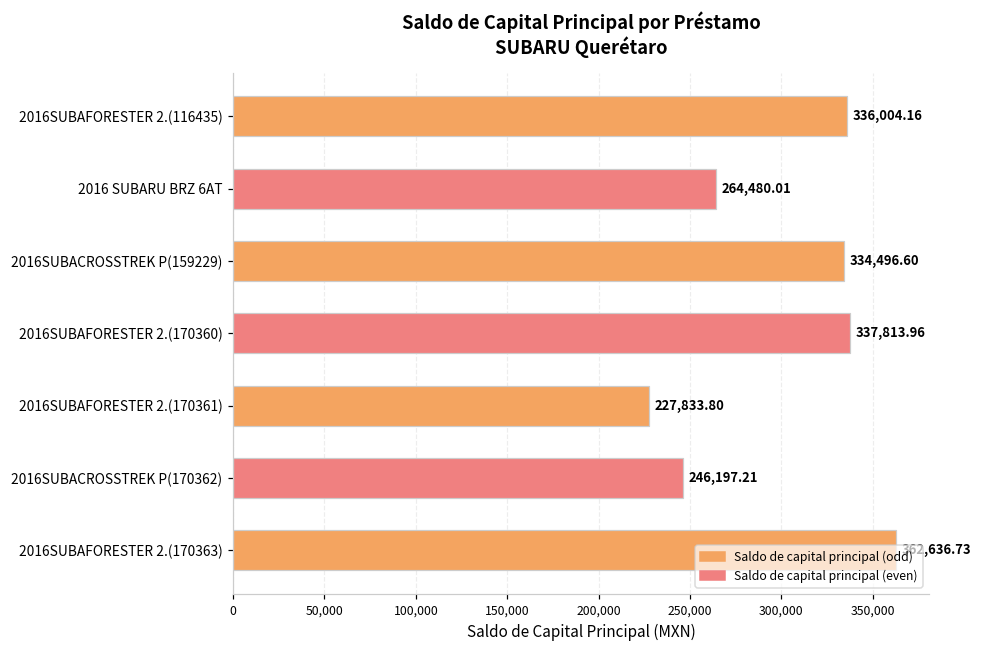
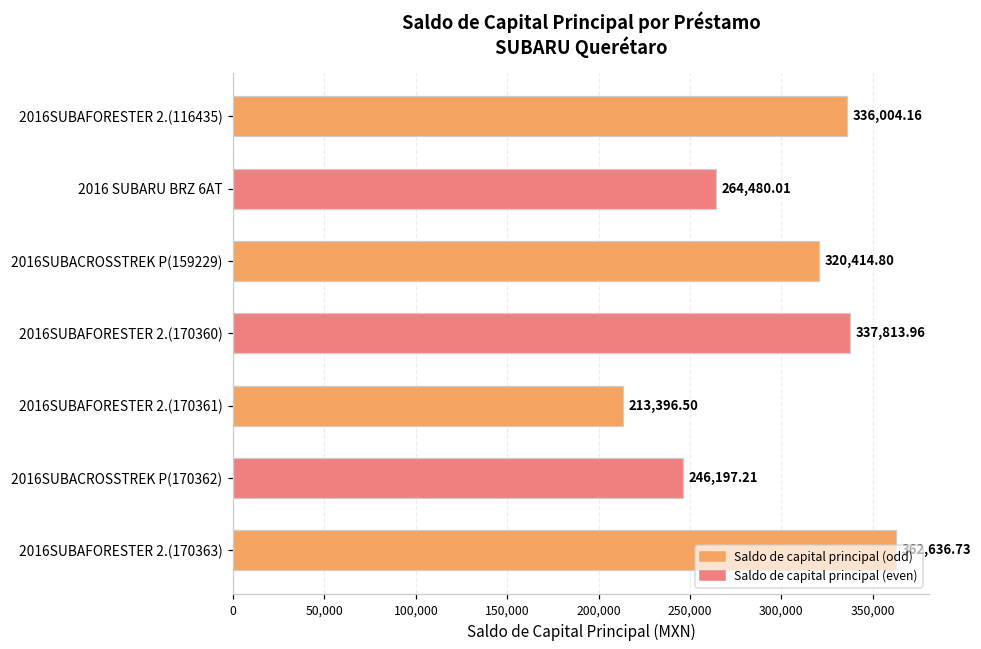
  {
    "2016SUBAFORESTER 2.(116435)": "336,004.16",
    "2016 SUBARU BRZ 6AT": "264,480.01",
-   "2016SUBACROSSTREK P(159229)": "334,496.60",
+   "2016SUBACROSSTREK P(159229)": "320,414.80",
    "2016SUBAFORESTER 2.(170360)": "337,813.96",
-   "2016SUBAFORESTER 2.(170361)": "227,833.80",
+   "2016SUBAFORESTER 2.(170361)": "213,396.50",
    "2016SUBACROSSTREK P(170362)": "246,197.21"
  }
